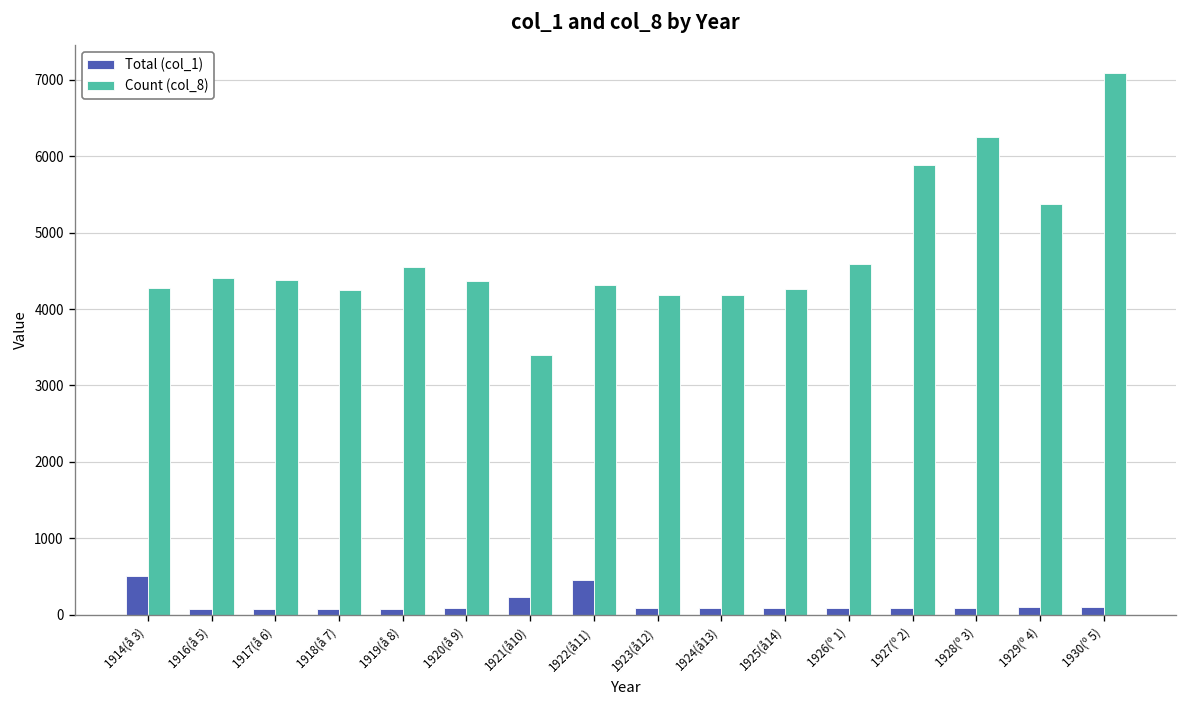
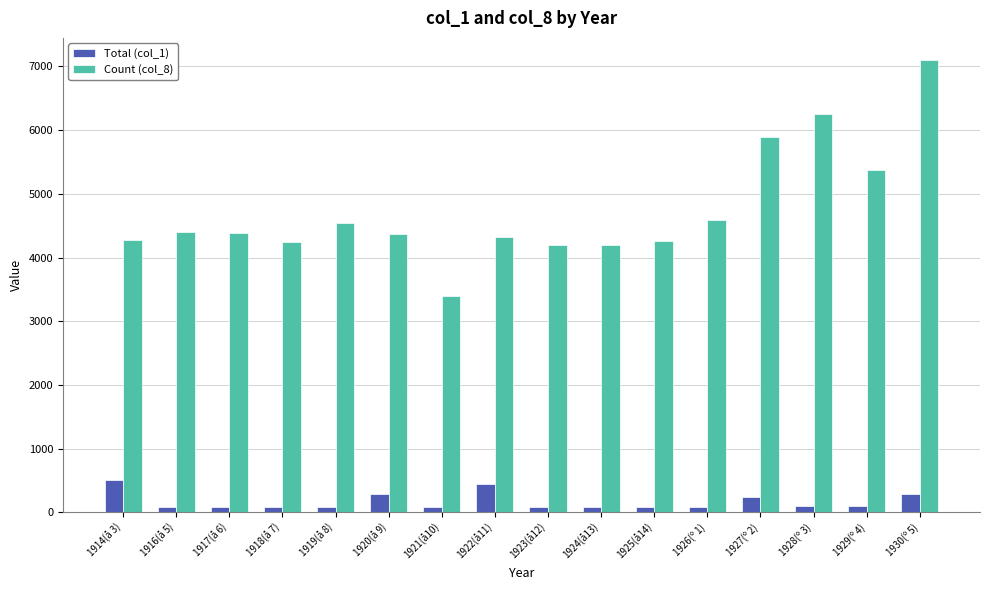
  {
    "Total (col_1)": {
      "1914(å 3)": 500,
      "1916(å 5)": 100,
      "1917(å 6)": 100,
      "1918(å 7)": 100,
      "1919(å 8)": 100,
-     "1920(å 9)": 100,
-     "1921(å10)": 200,
+     "1920(å 9)": 300,
+     "1921(å10)": 100,
      "1922(å11)": 500,
      "1923(å12)": 100,
      "1924(å13)": 100,
      "1925(å14)": 100,
      "1926(º 1)": 100,
-     "1927(º 2)": 100,
+     "1927(º 2)": 200,
      "1928(º 3)": 100,
      "1929(º 4)": 100,
-     "1930(º 5)": 100
+     "1930(º 5)": 300
    },
    "Count (col_8)": {
      "1914(å 3)": 4300,
      "1916(å 5)": 4400,
      "1917(å 6)": 4400,
      "1918(å 7)": 4200,
      "1919(å 8)": 4500,
      "1920(å 9)": 4400,
      "1921(å10)": 3400,
      "1922(å11)": 4300,
      "1923(å12)": 4200,
      "1924(å13)": 4200,
      "1925(å14)": 4300,
      "1926(º 1)": 4600,
      "1927(º 2)": 5900,
      "1928(º 3)": 6300,
      "1929(º 4)": 5400,
      "1930(º 5)": 7100
    }
  }
